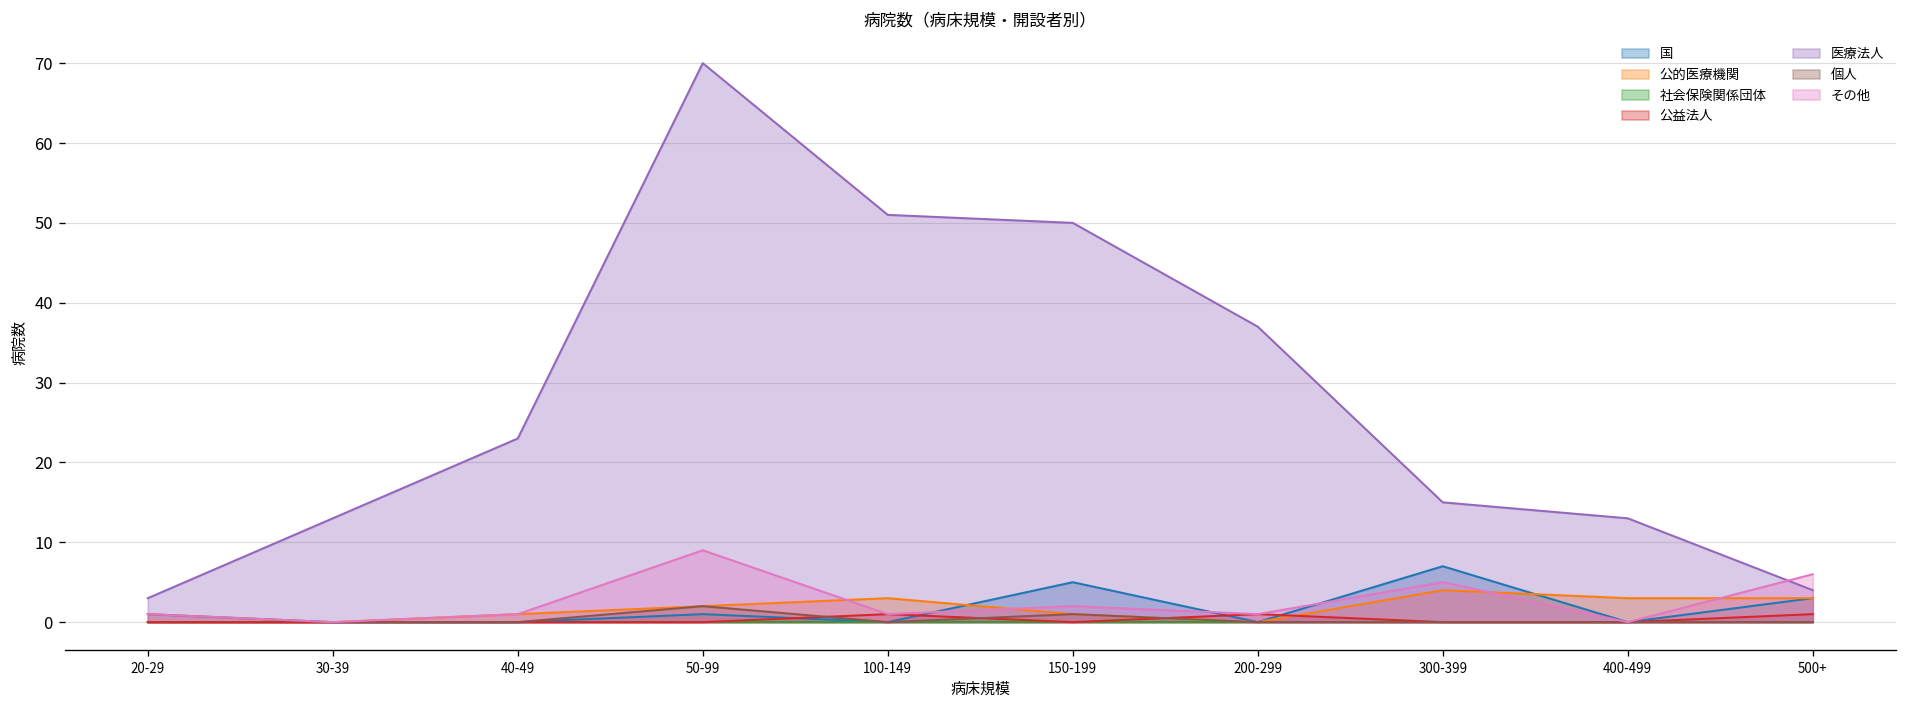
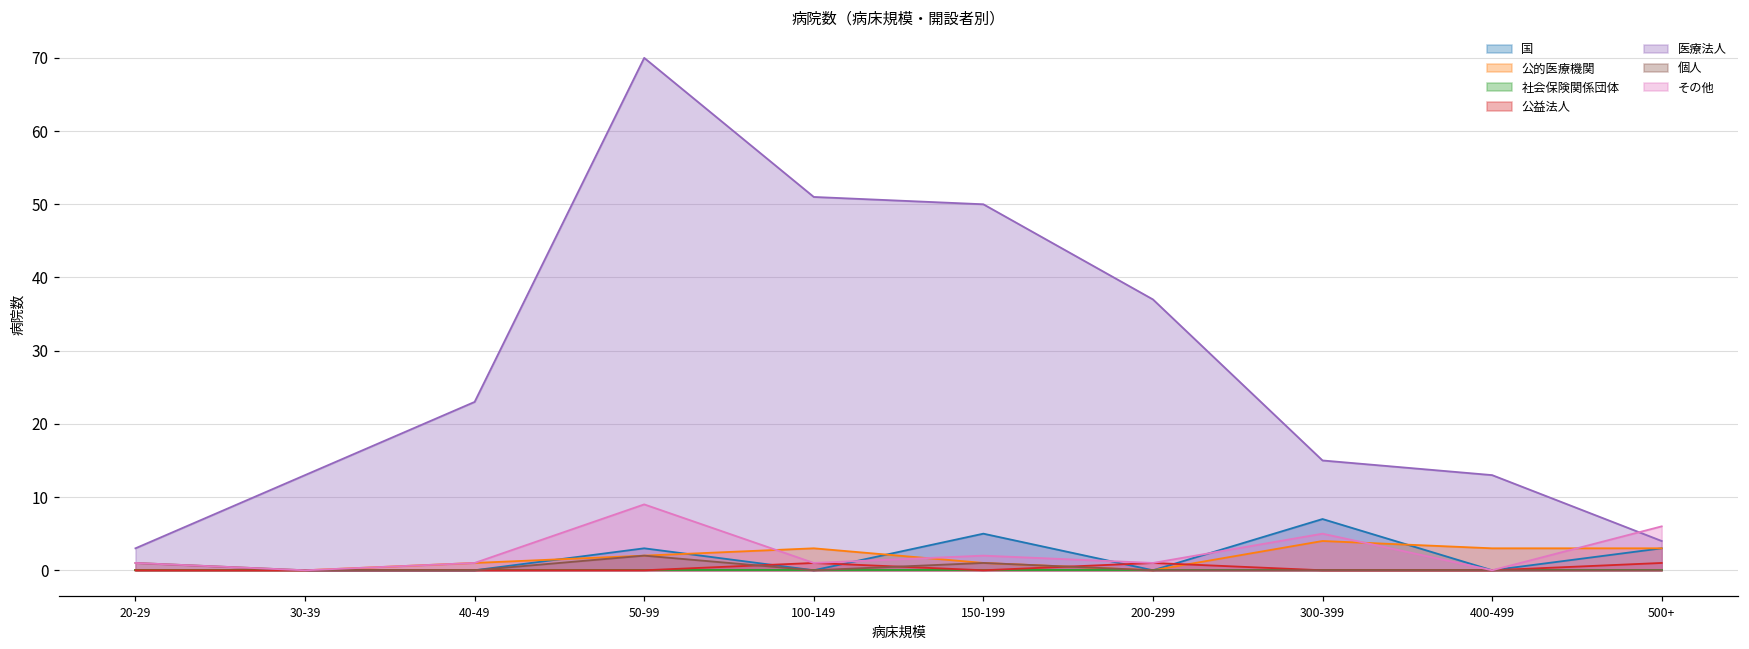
  {
    "国": {
-     "50-99": 1,
+     "50-99": 3,
      "150-199": 5,
      "300-399": 7
    }
  }
